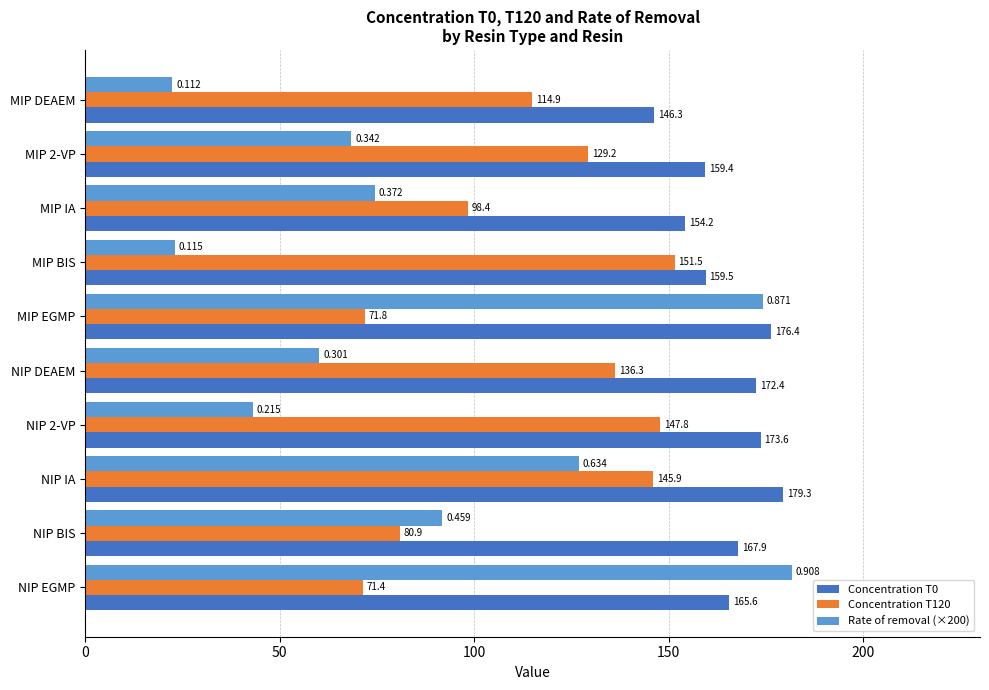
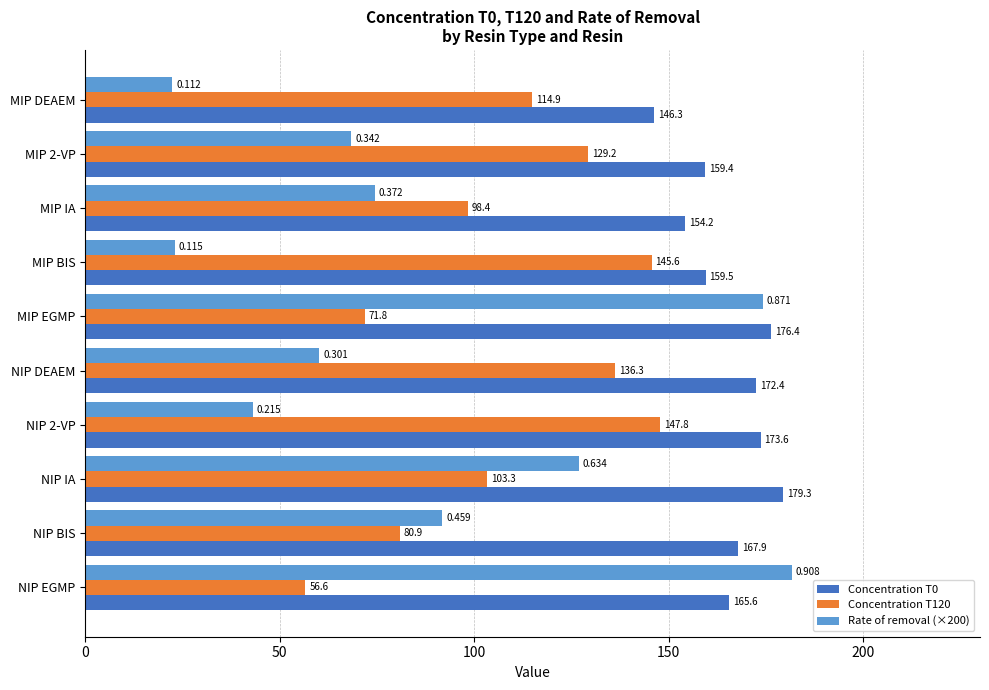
  {
    "Concentration T120": {
      "MIP DEAEM": 114.9,
      "MIP 2-VP": 129.2,
      "MIP IA": 98.4,
-     "MIP BIS": 151.5,
+     "MIP BIS": 145.6,
      "MIP EGMP": 71.8,
      "NIP DEAEM": 136.3,
      "NIP 2-VP": 147.8,
-     "NIP IA": 145.9,
+     "NIP IA": 103.3,
      "NIP BIS": 80.9,
-     "NIP EGMP": 71.4
+     "NIP EGMP": 56.6
    }
  }
